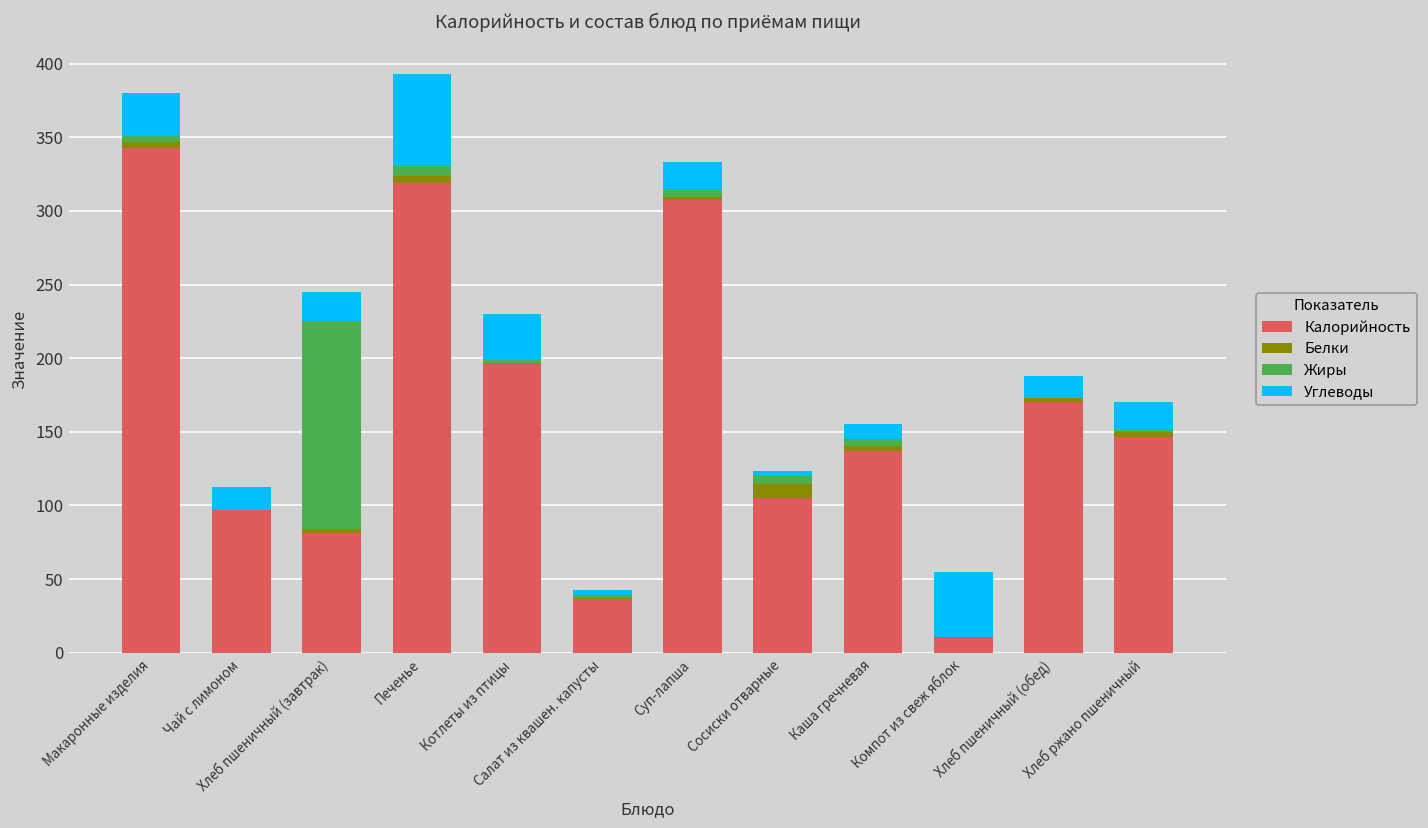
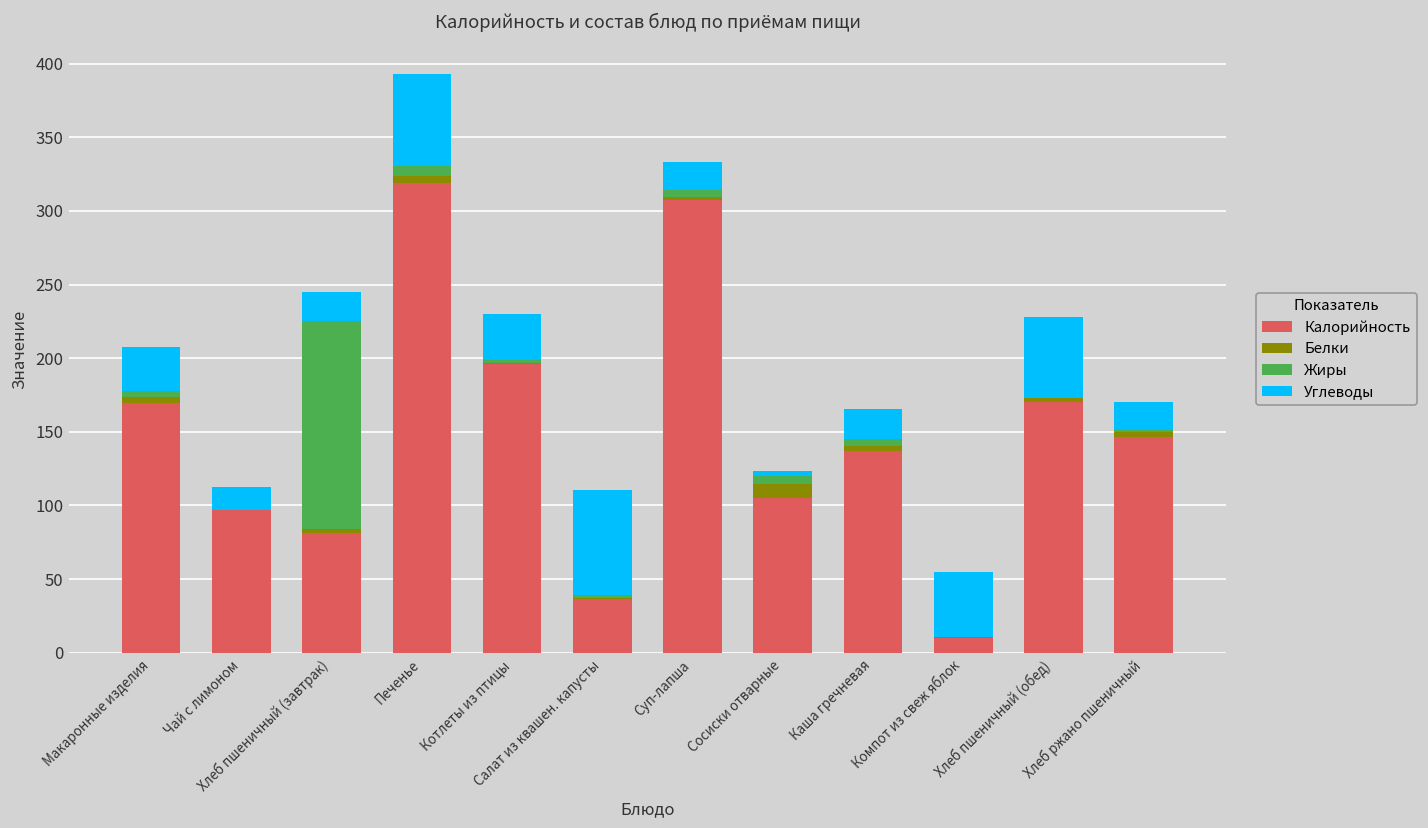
  {
    "Калорийность": {
-     "Макаронные изделия": 343,
+     "Макаронные изделия": 170,
      "Чай с лимоном": 97,
      "Хлеб пшеничный (завтрак)": 81,
      "Печенье": 319,
      "Котлеты из птицы": 196,
      "Салат из квашен. капусты": 36,
      "Суп-лапша": 308,
      "Сосиски отварные": 105,
      "Каша гречневая": 137,
      "Компот из свеж яблок": 10,
      "Хлеб пшеничный (обед)": 170,
      "Хлеб ржано пшеничный": 146
    },
    "Белки": {
      "Макаронные изделия": 4,
      "Хлеб пшеничный (завтрак)": 3,
      "Печенье": 5,
      "Сосиски отварные": 10,
      "Каша гречневая": 3,
      "Хлеб пшеничный (обед)": 2,
      "Хлеб ржано пшеничный": 3
    },
    "Жиры": {
      "Макаронные изделия": 4,
      "Хлеб пшеничный (завтрак)": 141,
      "Печенье": 6,
      "Суп-лапша": 5,
      "Сосиски отварные": 5,
      "Каша гречневая": 5
    },
    "Углеводы": {
      "Макаронные изделия": 30,
      "Чай с лимоном": 15,
      "Хлеб пшеничный (завтрак)": 20,
      "Печенье": 63,
      "Котлеты из птицы": 31,
-     "Салат из квашен. капусты": 4,
+     "Салат из квашен. капусты": 71,
      "Суп-лапша": 19,
      "Сосиски отварные": 4,
-     "Каша гречневая": 10,
+     "Каша гречневая": 20,
      "Компот из свеж яблок": 44,
-     "Хлеб пшеничный (обед)": 15,
+     "Хлеб пшеничный (обед)": 55,
      "Хлеб ржано пшеничный": 20
    }
  }
